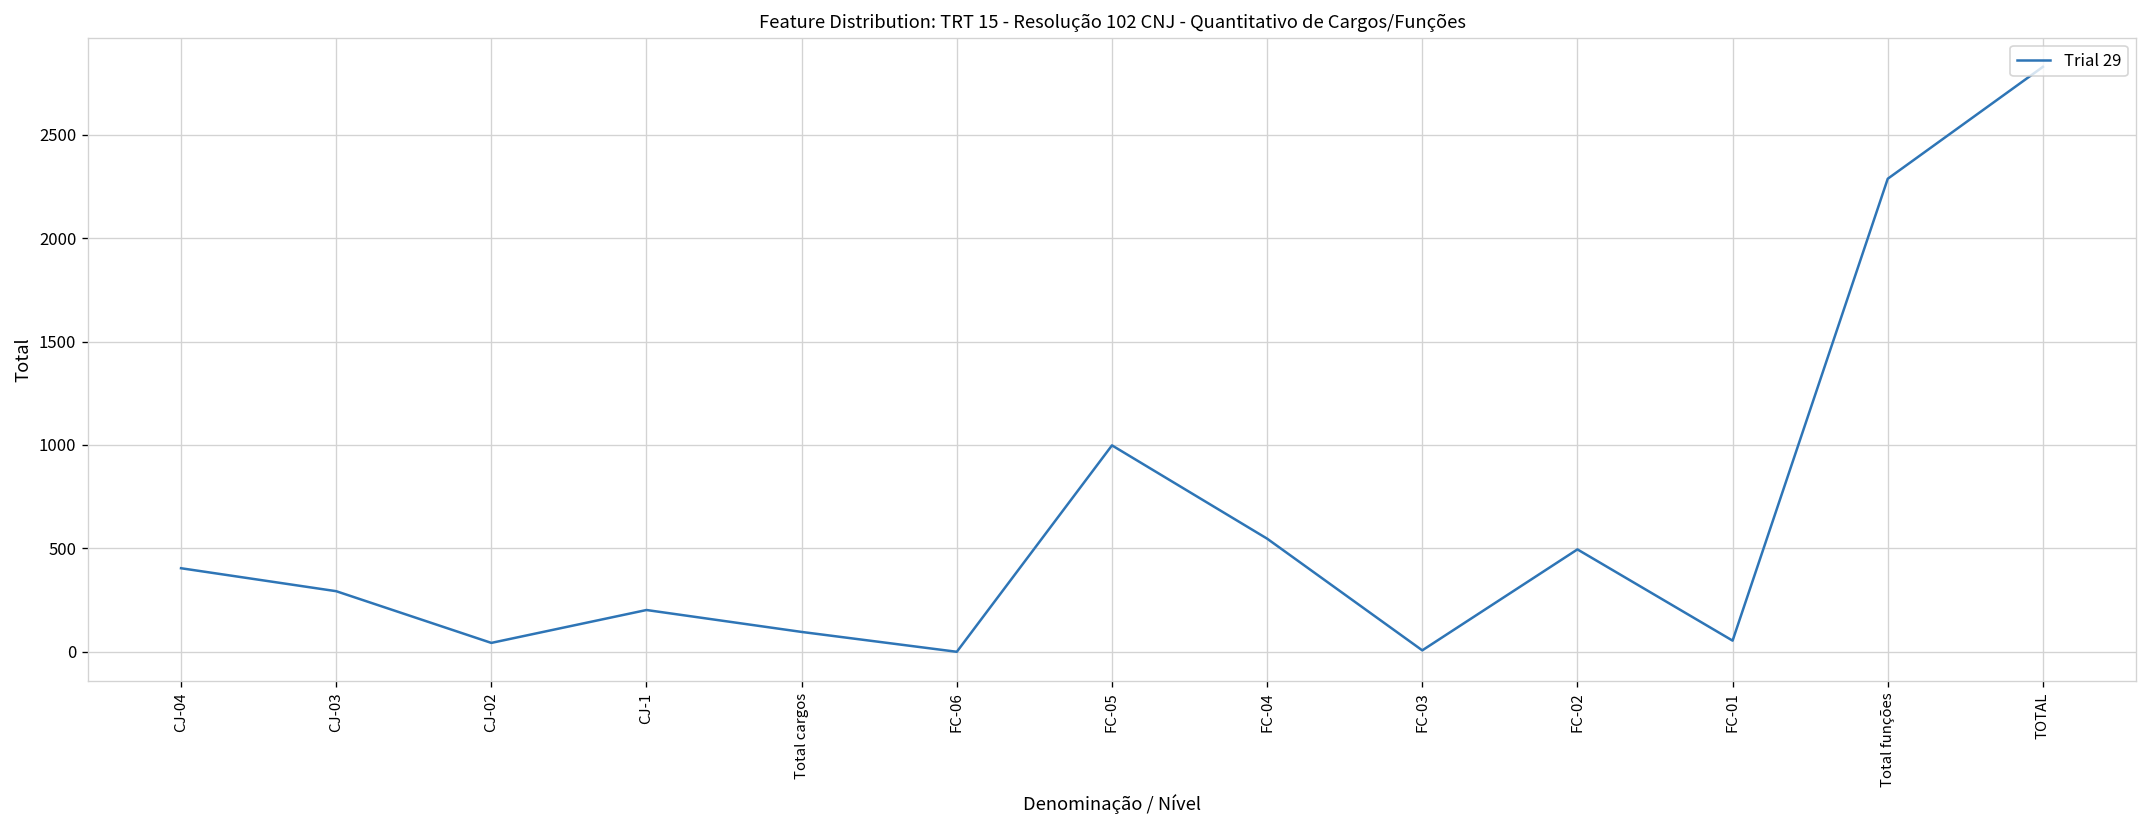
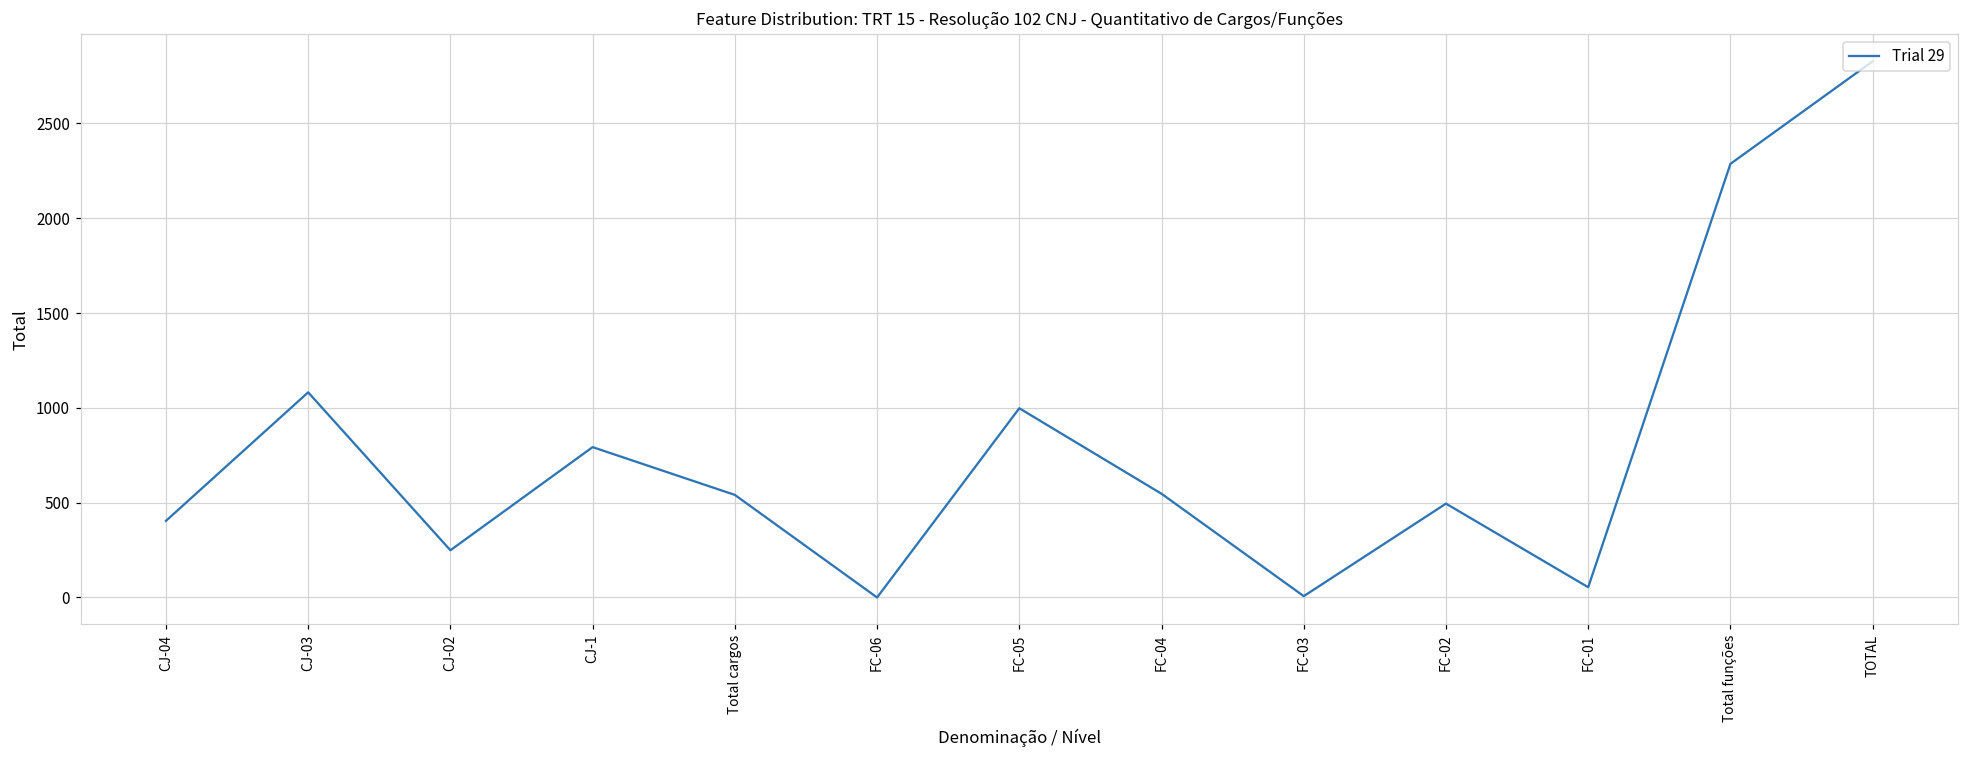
  {
    "CJ-04": 400,
-   "CJ-03": 290,
-   "CJ-02": 40,
-   "CJ-1": 200,
-   "Total cargos": 100,
+   "CJ-03": 1080,
+   "CJ-02": 250,
+   "CJ-1": 790,
+   "Total cargos": 540,
    "FC-06": 0,
    "FC-05": 1000,
    "FC-04": 550,
    "FC-03": 10,
    "FC-02": 500,
    "FC-01": 50,
    "Total funções": 2290
  }
